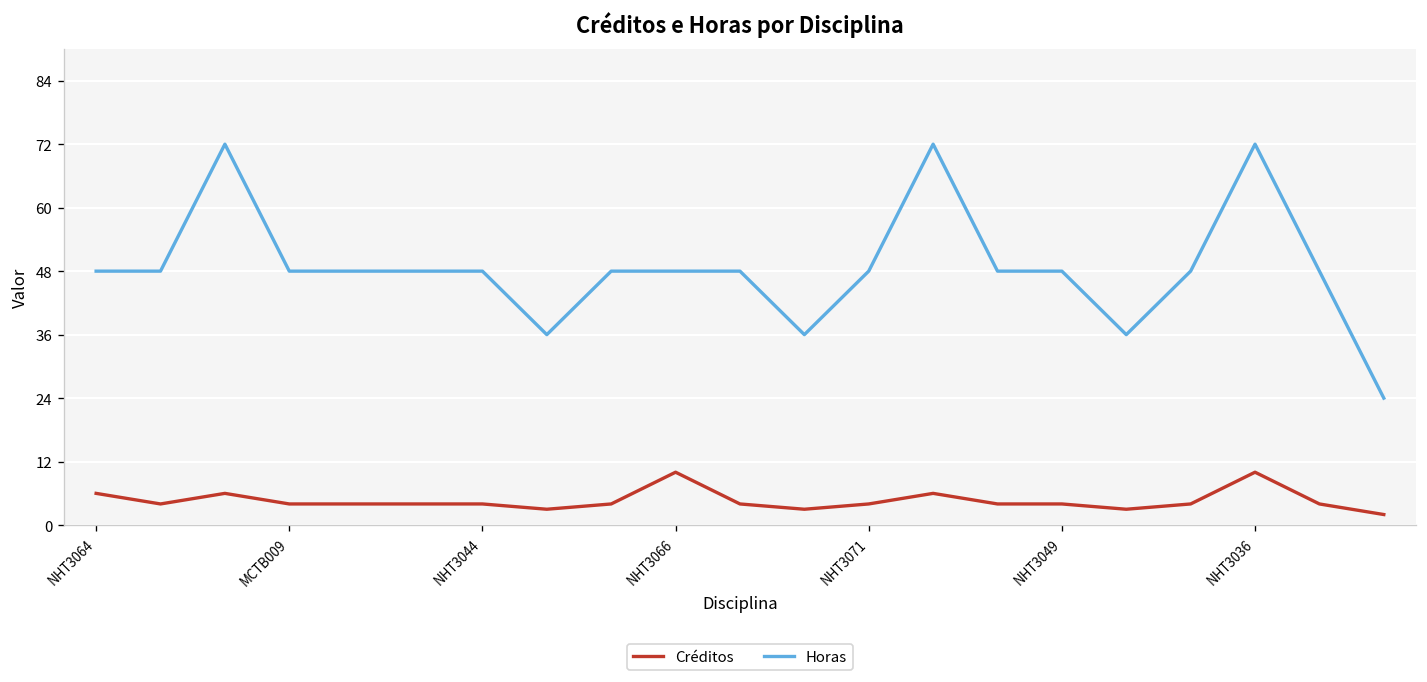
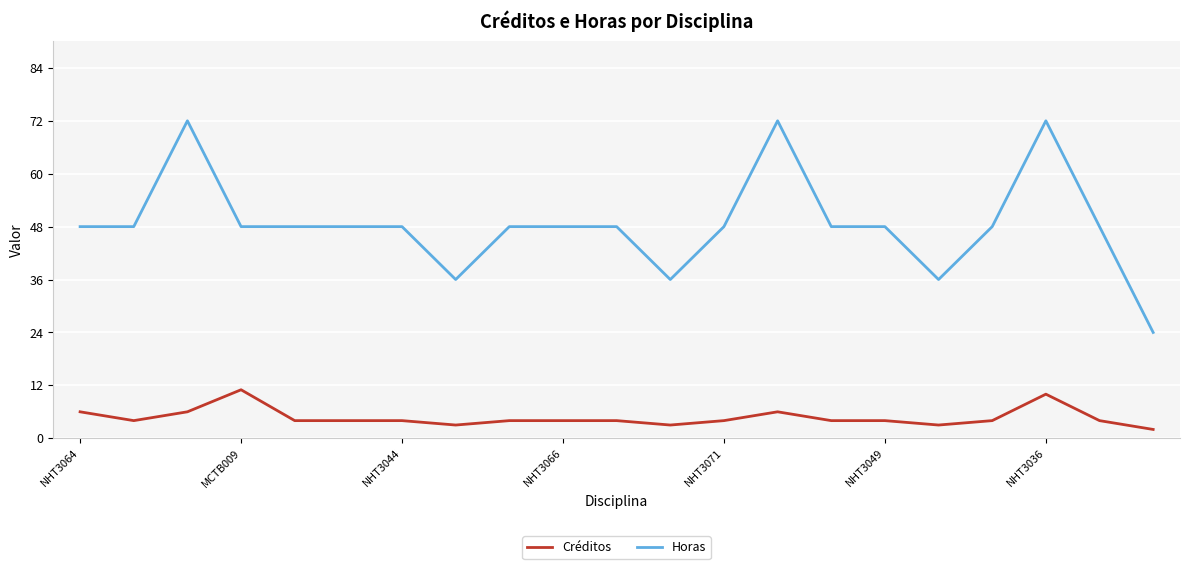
  {
    "Créditos": {
      "NHT3064": 6,
-     "MCTB009": 4,
+     "MCTB009": 11,
      "NHT3044": 4,
-     "NHT3066": 10,
+     "NHT3066": 4,
      "NHT3071": 4,
      "NHT3049": 4,
      "NHT3036": 10
    },
    "Horas": {
      "NHT3064": 48,
      "MCTB009": 48,
      "NHT3044": 48,
      "NHT3066": 48,
      "NHT3071": 48,
      "NHT3049": 48,
      "NHT3036": 72
    }
  }
